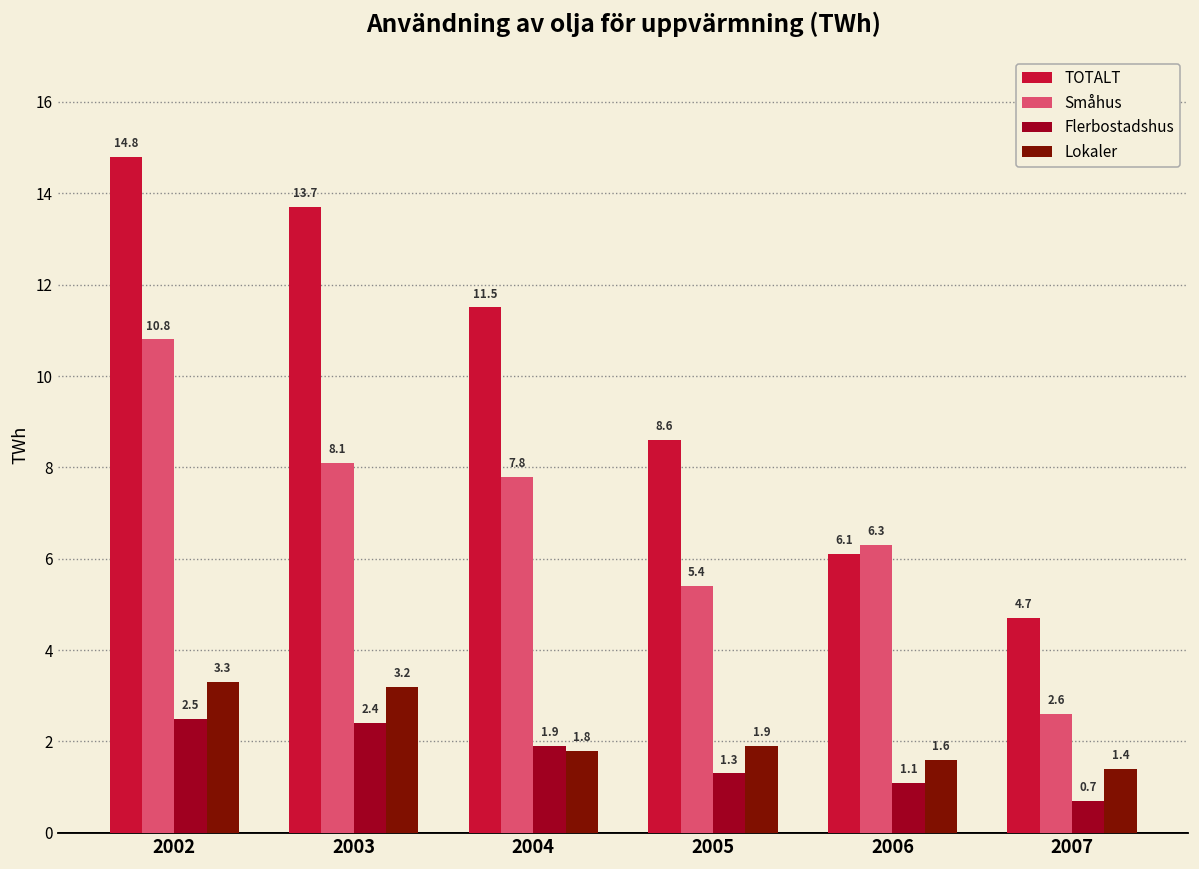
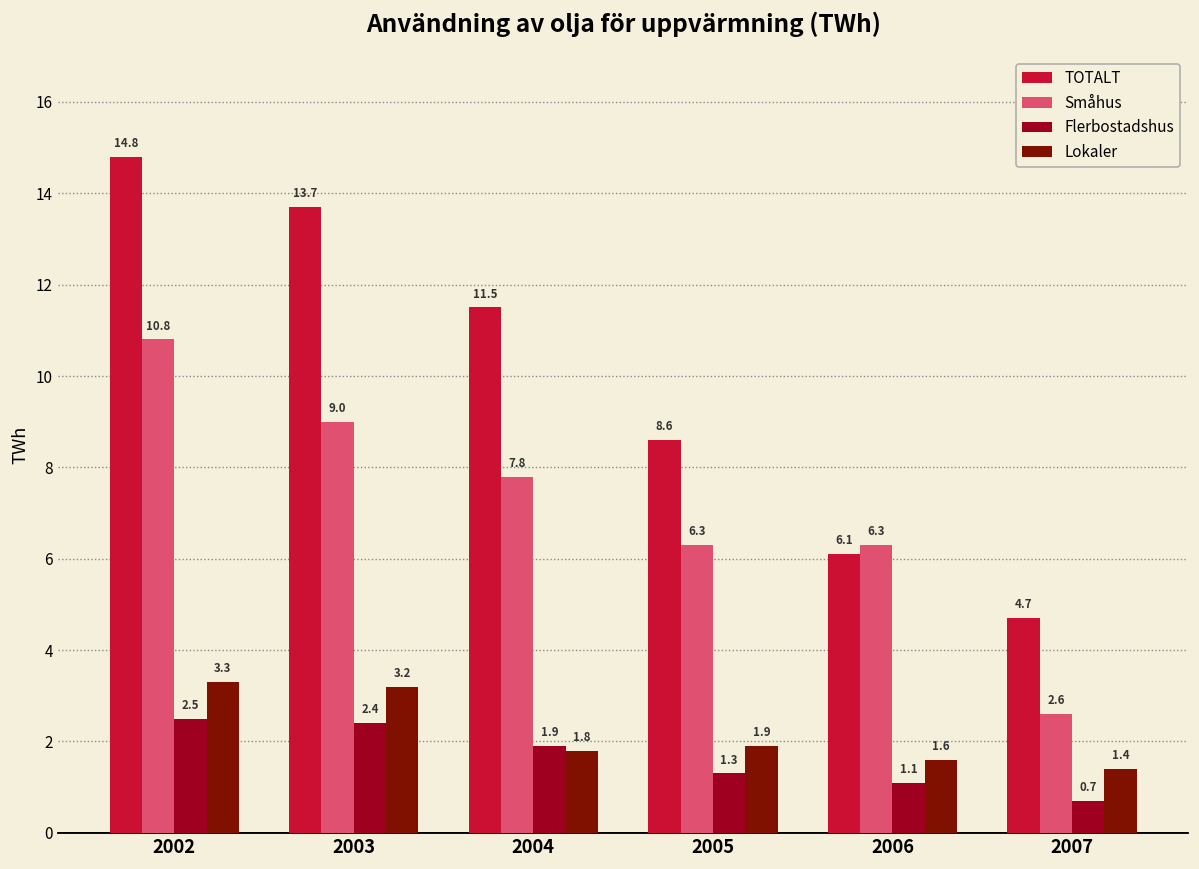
  {
    "Småhus": {
      "2002": 10.8,
-     "2003": 8.1,
+     "2003": 9.0,
      "2004": 7.8,
-     "2005": 5.4,
+     "2005": 6.3,
      "2006": 6.3,
      "2007": 2.6
    }
  }
